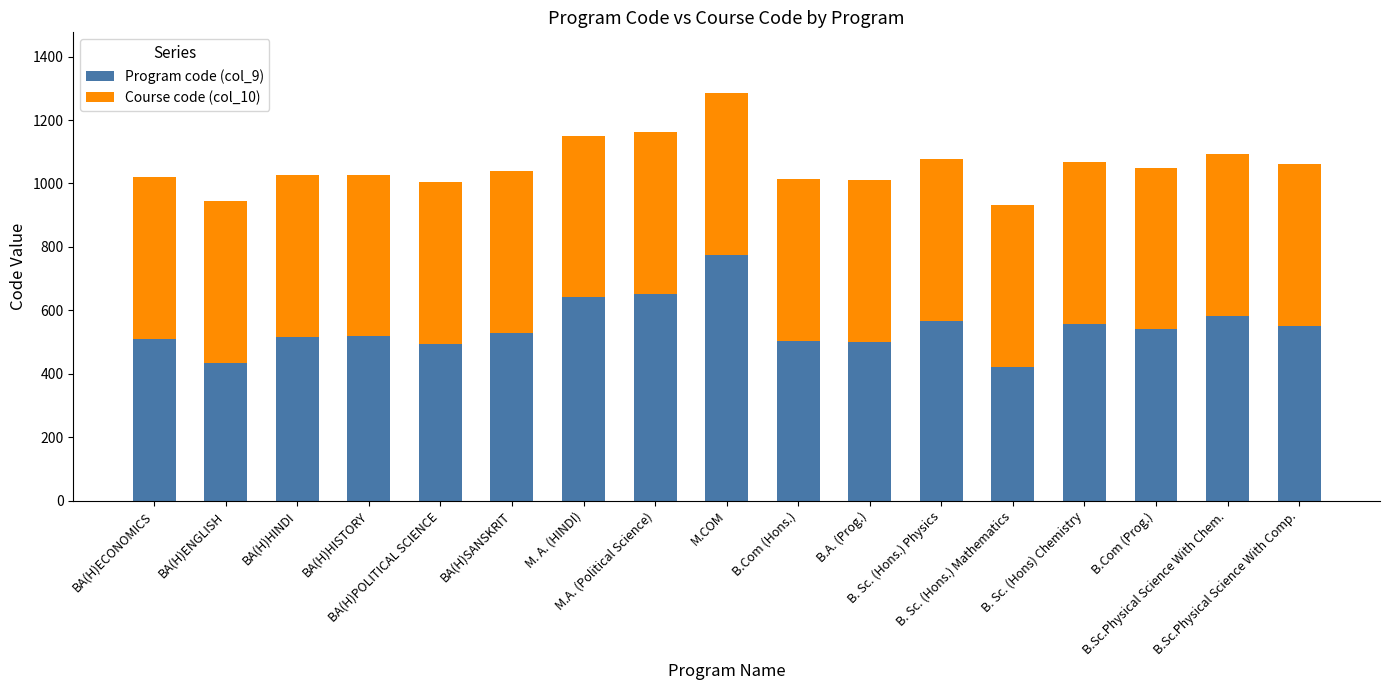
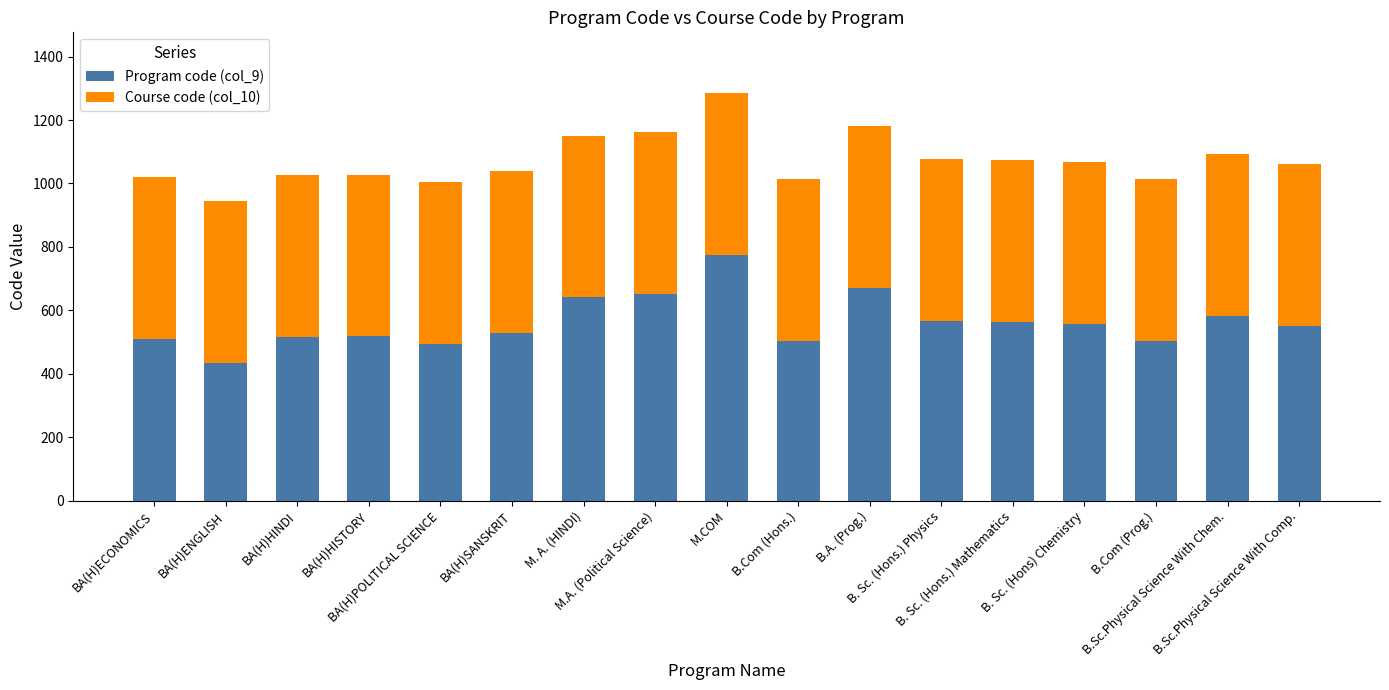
  {
    "Program code (col_9)": {
      "BA(H)ECONOMICS": 510,
      "BA(H)ENGLISH": 430,
      "BA(H)HINDI": 520,
      "BA(H)HISTORY": 520,
      "BA(H)POLITICAL SCIENCE": 490,
      "BA(H)SANSKRIT": 530,
      "M. A. (HINDI)": 640,
      "M.A. (Political Science)": 650,
      "M.COM": 770,
      "B.Com (Hons.)": 500,
-     "B.A. (Prog.)": 500,
+     "B.A. (Prog.)": 670,
      "B. Sc. (Hons.) Physics": 570,
-     "B. Sc. (Hons.) Mathematics": 420,
+     "B. Sc. (Hons.) Mathematics": 560,
      "B. Sc. (Hons) Chemistry": 560,
-     "B.Com (Prog.)": 540,
+     "B.Com (Prog.)": 500,
      "B.Sc.Physical Science With Chem.": 580,
      "B.Sc.Physical Science With Comp.": 550
    },
    "Course code (col_10)": {
      "BA(H)ECONOMICS": 510,
      "BA(H)ENGLISH": 510,
      "BA(H)HINDI": 510,
      "BA(H)HISTORY": 510,
      "BA(H)POLITICAL SCIENCE": 510,
      "BA(H)SANSKRIT": 510,
      "M. A. (HINDI)": 510,
      "M.A. (Political Science)": 510,
      "M.COM": 510,
      "B.Com (Hons.)": 510,
      "B.A. (Prog.)": 510,
      "B. Sc. (Hons.) Physics": 510,
      "B. Sc. (Hons.) Mathematics": 510,
      "B. Sc. (Hons) Chemistry": 510,
      "B.Com (Prog.)": 510,
      "B.Sc.Physical Science With Chem.": 510,
      "B.Sc.Physical Science With Comp.": 510
    }
  }
